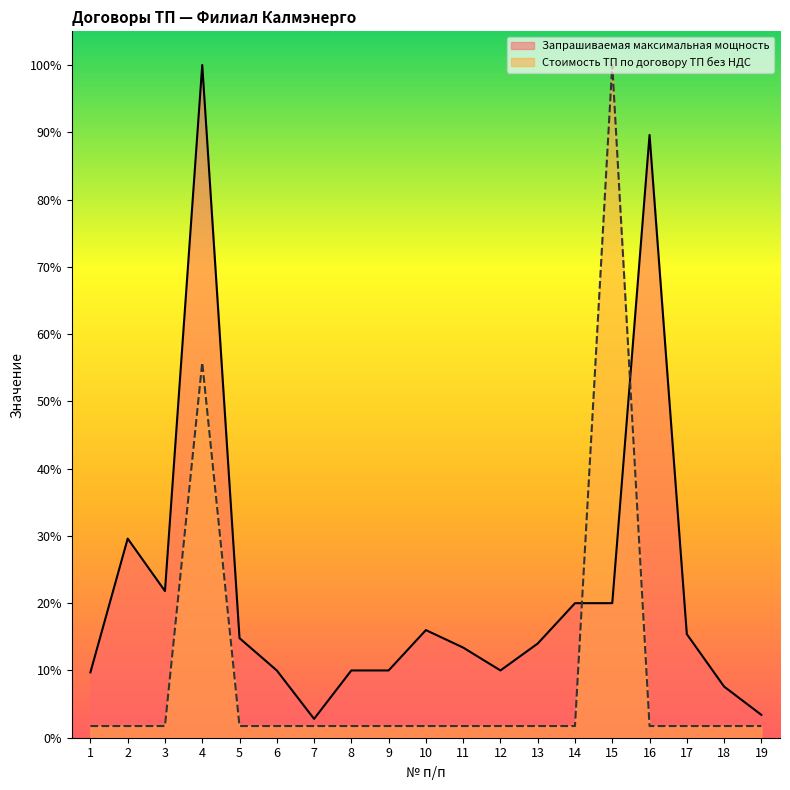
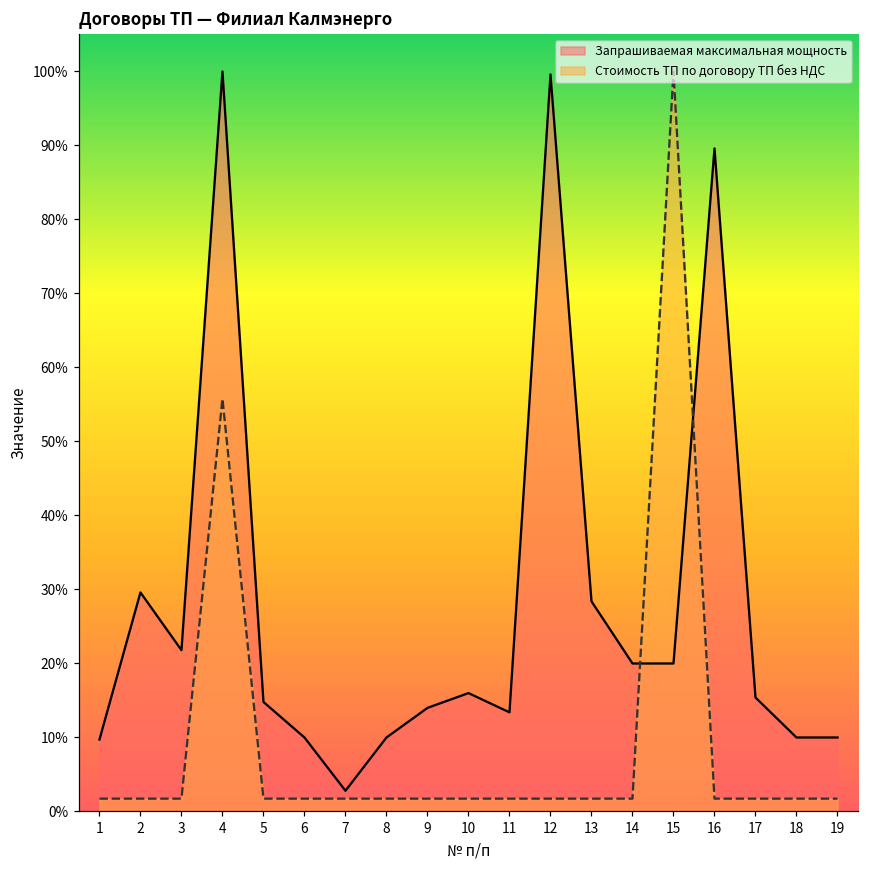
  {
    "Запрашиваемая максимальная мощность": {
      "1": "10%",
      "2": "30%",
      "3": "22%",
      "4": "100%",
      "5": "15%",
      "6": "10%",
      "7": "3%",
      "8": "10%",
-     "9": "10%",
+     "9": "14%",
      "10": "16%",
      "11": "13%",
-     "12": "10%",
-     "13": "14%",
+     "12": "100%",
+     "13": "28%",
      "14": "20%",
      "15": "20%",
      "16": "90%",
      "17": "15%",
-     "18": "8%",
-     "19": "3%"
+     "18": "10%",
+     "19": "10%"
    },
    "Стоимость ТП по договору ТП без НДС": {
      "1": "2%",
      "2": "2%",
      "3": "2%",
      "4": "56%",
      "5": "2%",
      "6": "2%",
      "7": "2%",
      "8": "2%",
      "9": "2%",
      "10": "2%",
      "11": "2%",
      "12": "2%",
      "13": "2%",
      "14": "2%",
      "16": "2%",
      "17": "2%",
      "18": "2%",
      "19": "2%"
    }
  }
